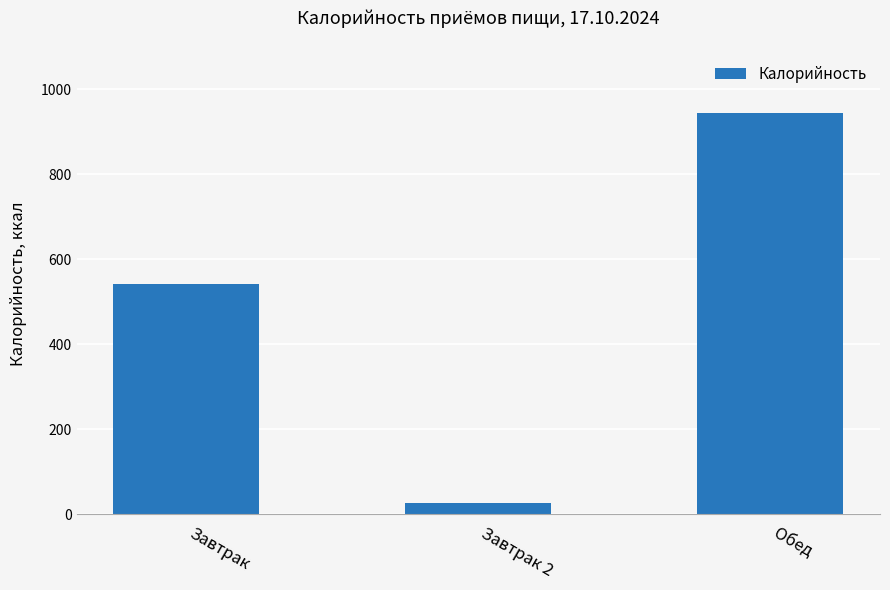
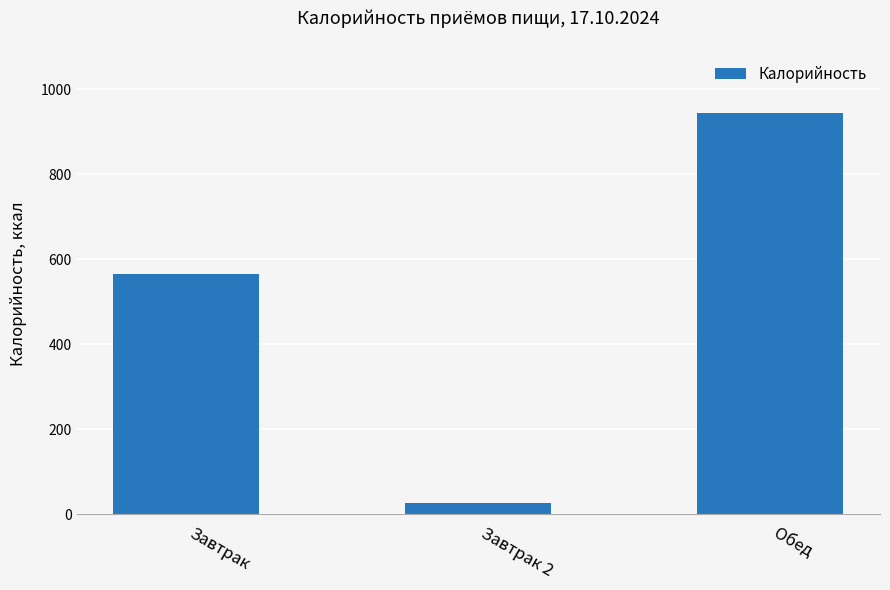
  {
-   "Завтрак": 540,
+   "Завтрак": 570,
    "Завтрак 2": 30,
    "Обед": 950
  }
